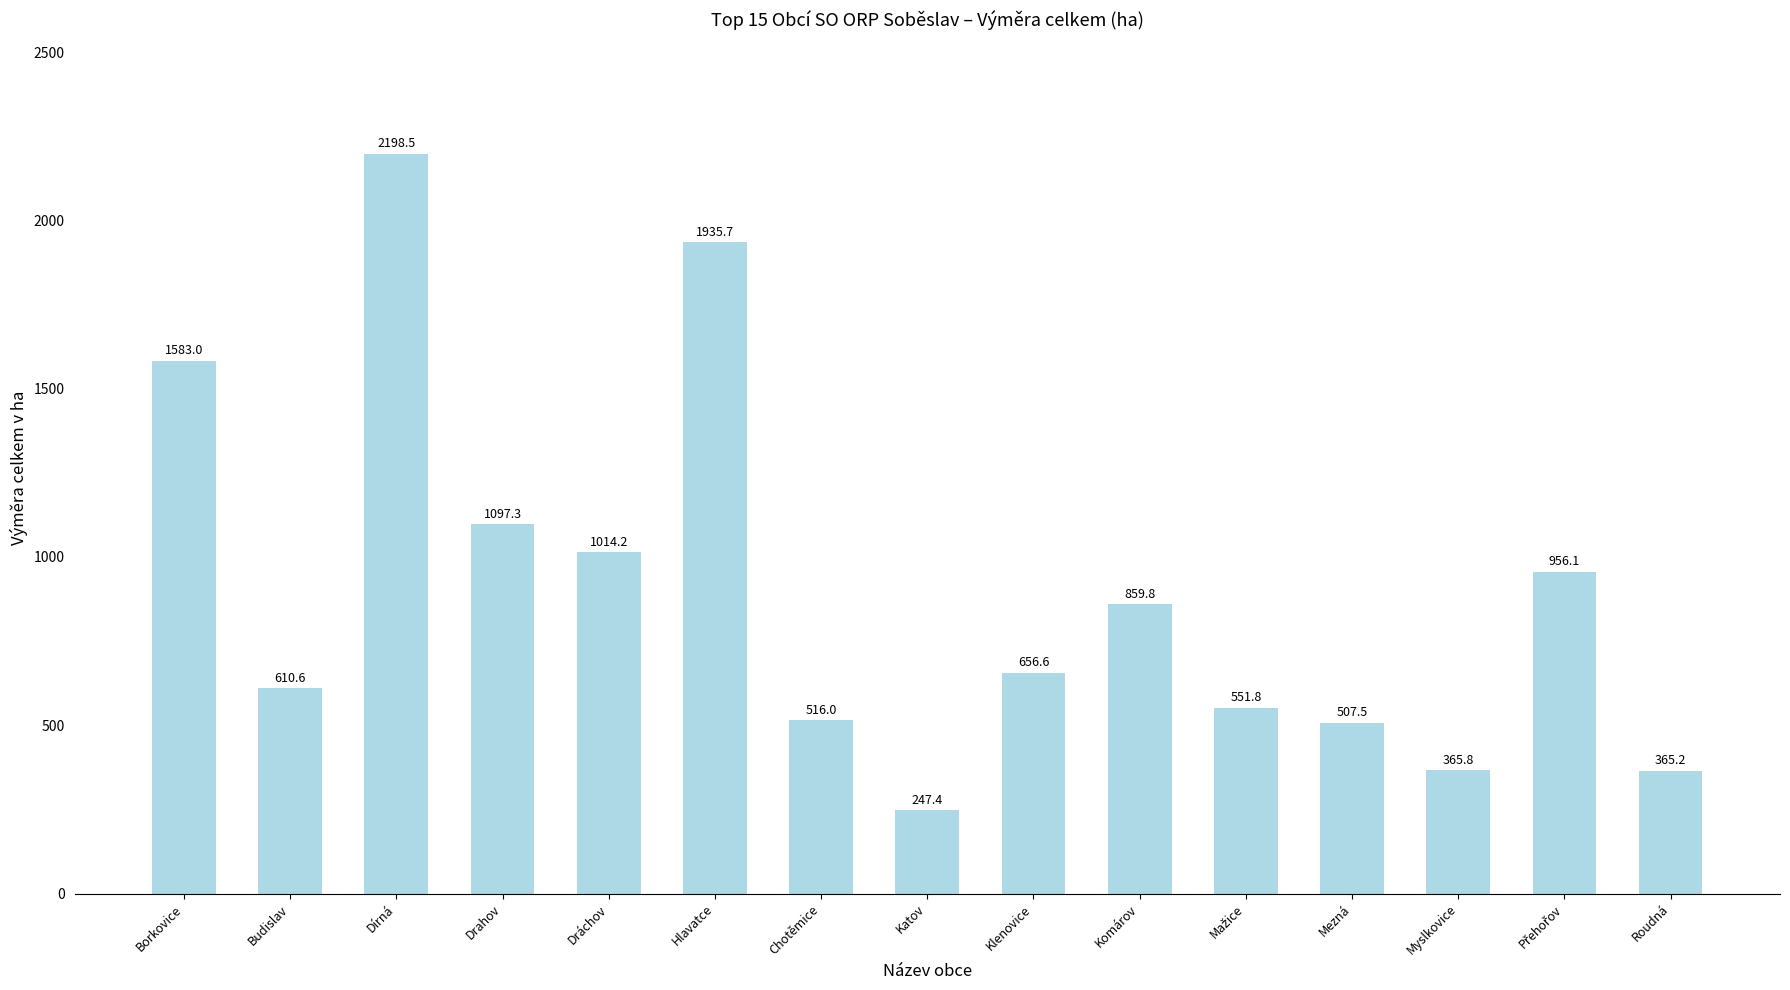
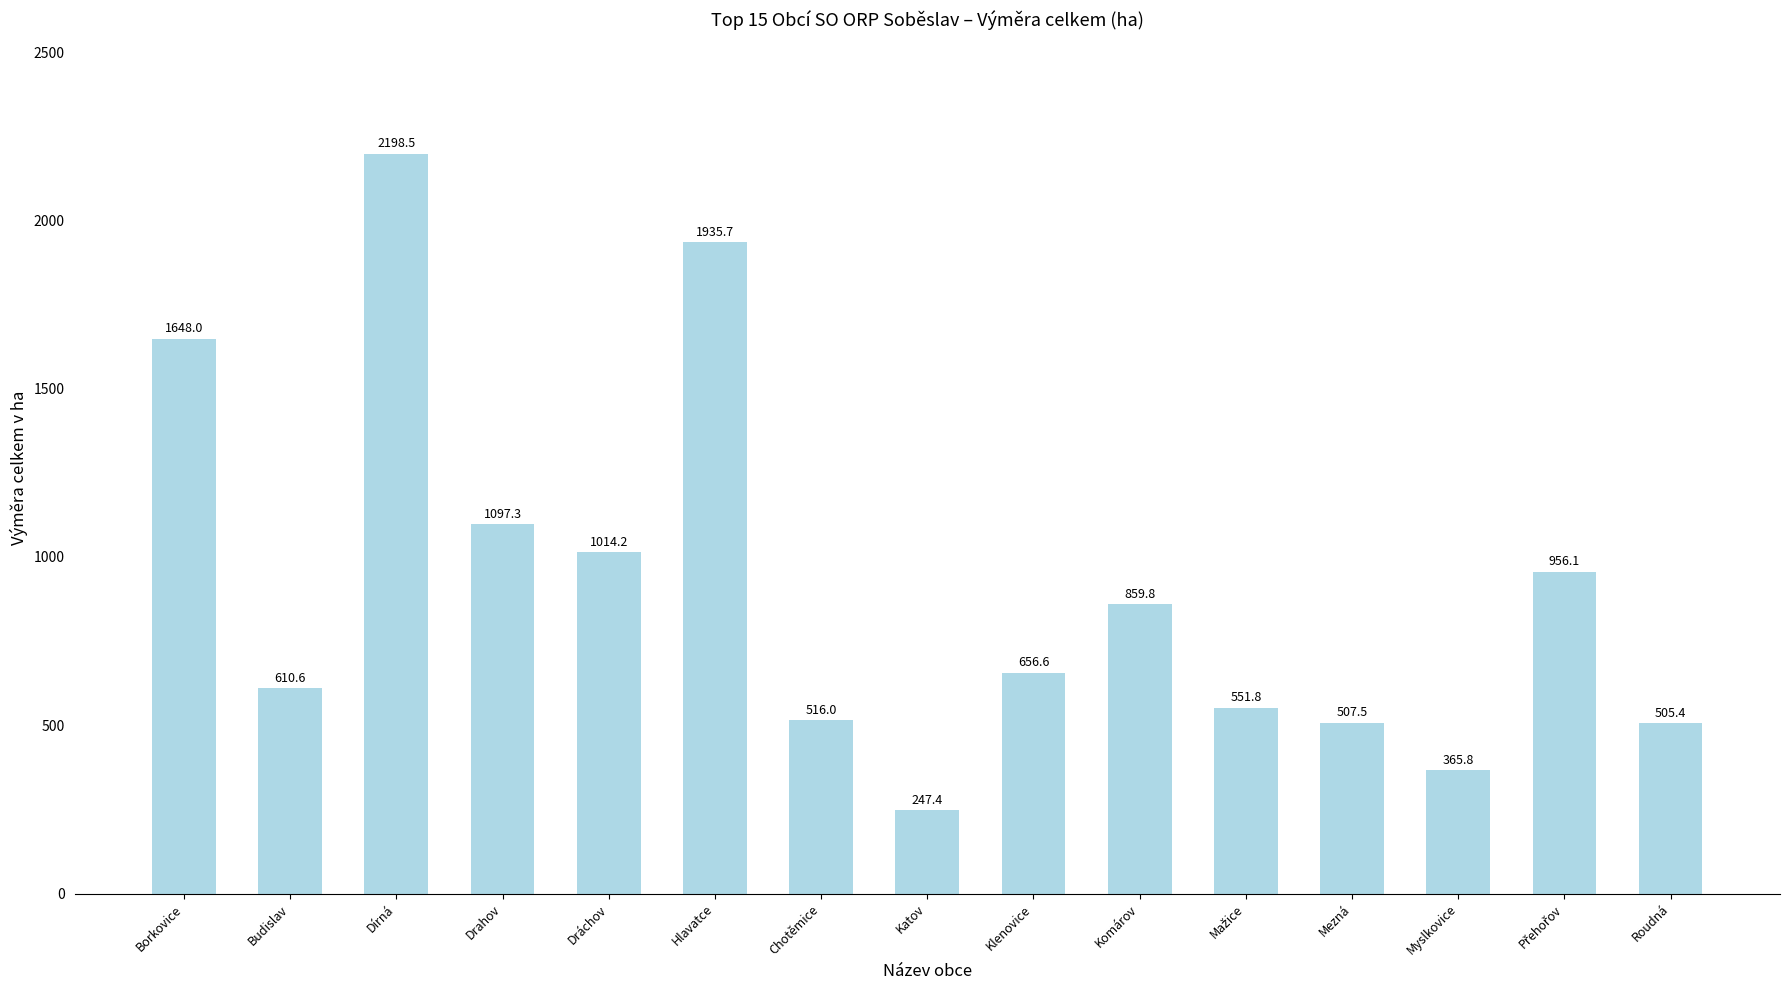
  {
-   "Borkovice": 1583.0,
+   "Borkovice": 1648.0,
    "Budislav": 610.6,
    "Dírná": 2198.5,
    "Drahov": 1097.3,
    "Dráchov": 1014.2,
    "Hlavatce": 1935.7,
    "Chotěmice": 516.0,
    "Katov": 247.4,
    "Klenovice": 656.6,
    "Komárov": 859.8,
    "Mažice": 551.8,
    "Mezná": 507.5,
    "Myslkovice": 365.8,
    "Přehořov": 956.1,
-   "Roudná": 365.2
+   "Roudná": 505.4
  }
